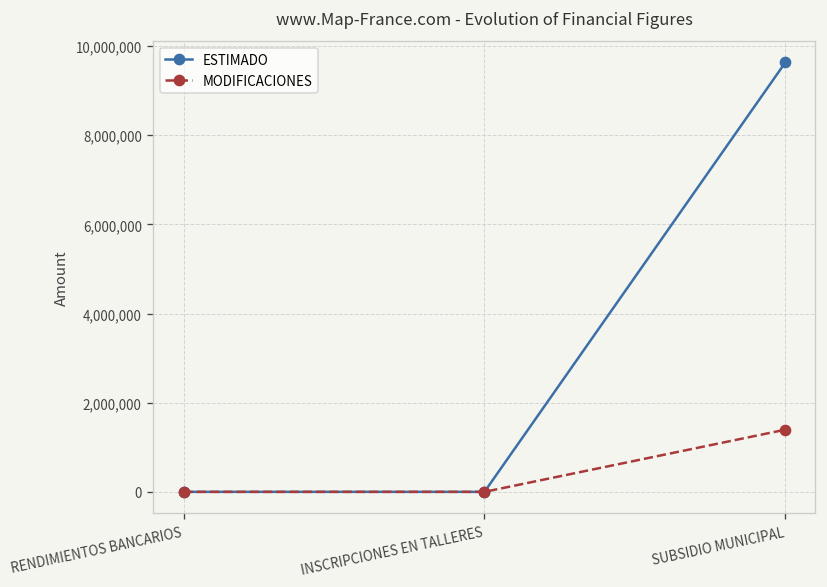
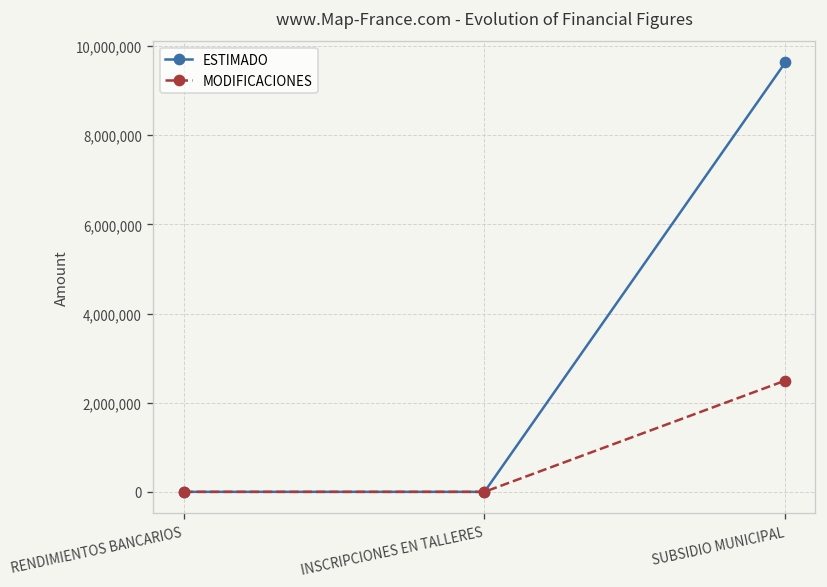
  {
    "ESTIMADO": {
      "SUBSIDIO MUNICIPAL": "9,600,000"
    },
    "MODIFICACIONES": {
-     "SUBSIDIO MUNICIPAL": "1,400,000"
+     "SUBSIDIO MUNICIPAL": "2,500,000"
    }
  }
